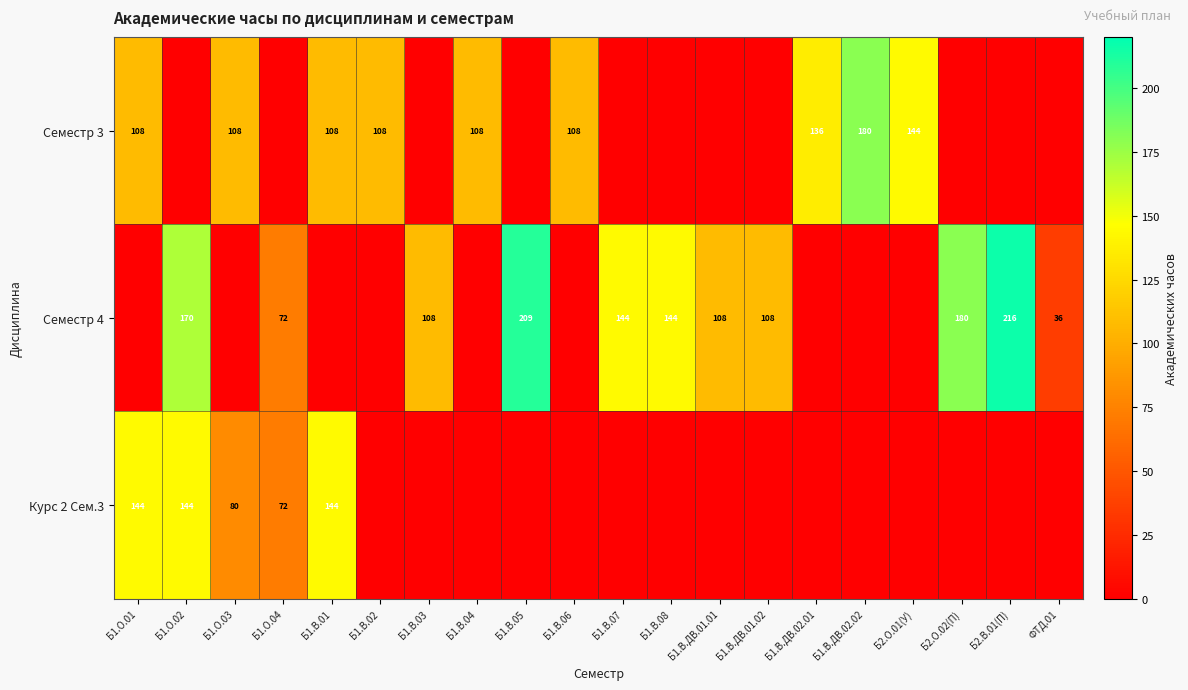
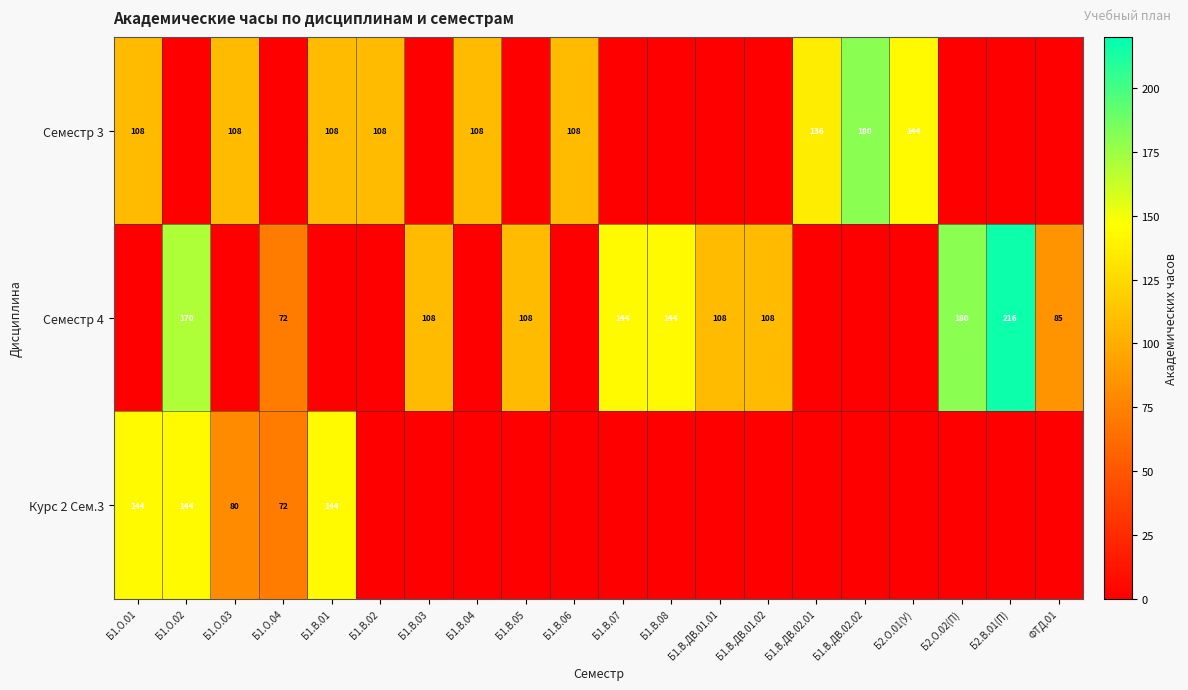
  {
    "Семестр 3": {
      "Б1.О.01": 108,
      "Б1.О.03": 108,
      "Б1.В.01": 108,
      "Б1.В.02": 108,
      "Б1.В.04": 108,
      "Б1.В.06": 108,
      "Б1.В.ДВ.02.01": 136,
      "Б1.В.ДВ.02.02": 180,
      "Б2.О.01(У)": 144
    },
    "Семестр 4": {
      "Б1.О.02": 170,
      "Б1.О.04": 72,
      "Б1.В.03": 108,
-     "Б1.В.05": 209,
+     "Б1.В.05": 108,
      "Б1.В.07": 144,
      "Б1.В.08": 144,
      "Б1.В.ДВ.01.01": 108,
      "Б1.В.ДВ.01.02": 108,
      "Б2.О.02(П)": 180,
      "Б2.В.01(П)": 216,
-     "ФТД.01": 36
+     "ФТД.01": 85
    },
    "Курс 2 Сем.3": {
      "Б1.О.01": 144,
      "Б1.О.02": 144,
      "Б1.О.03": 80,
      "Б1.О.04": 72,
      "Б1.В.01": 144
    }
  }
